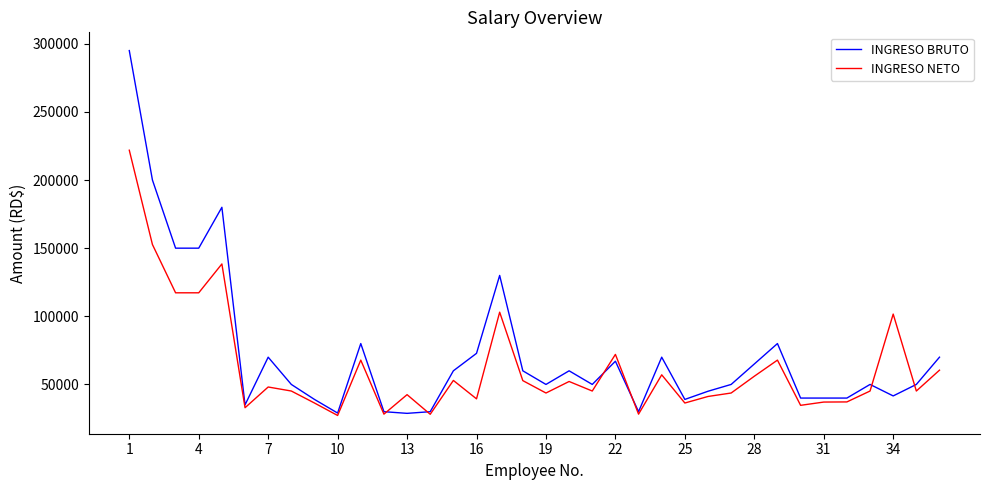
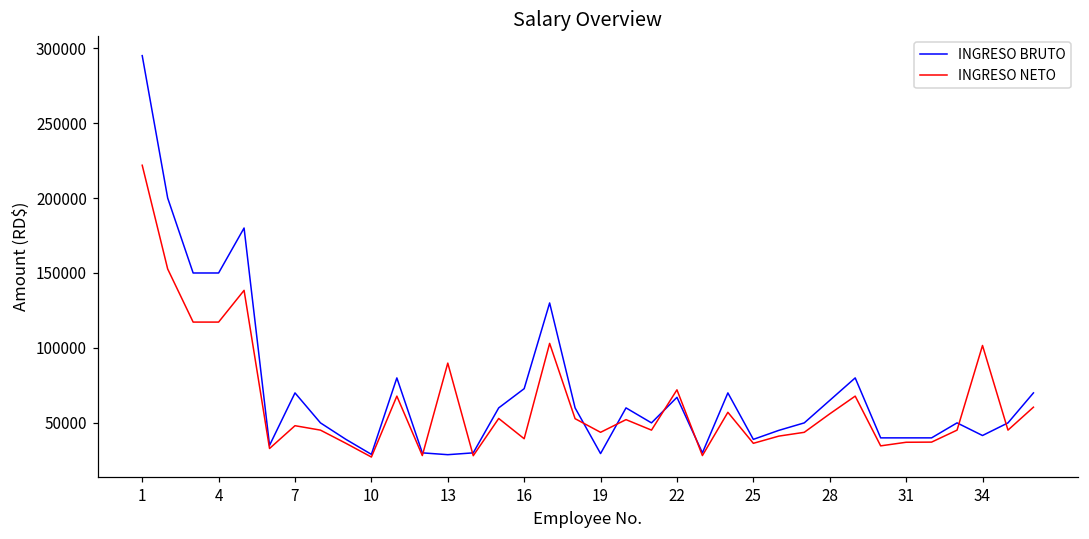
  {
    "INGRESO BRUTO": {
      "1": 295000,
      "4": 150000,
      "7": 70000,
      "13": 29000,
      "16": 73000,
-     "19": 50000,
+     "19": 30000,
      "22": 67000,
      "25": 39000,
      "28": 65000,
      "31": 40000,
      "34": 42000
    },
    "INGRESO NETO": {
      "1": 222000,
      "4": 117000,
      "7": 48000,
-     "13": 43000,
+     "13": 90000,
      "16": 39000,
      "19": 44000,
      "22": 72000,
      "25": 36000,
      "28": 56000,
      "31": 37000,
      "34": 102000
    }
  }
